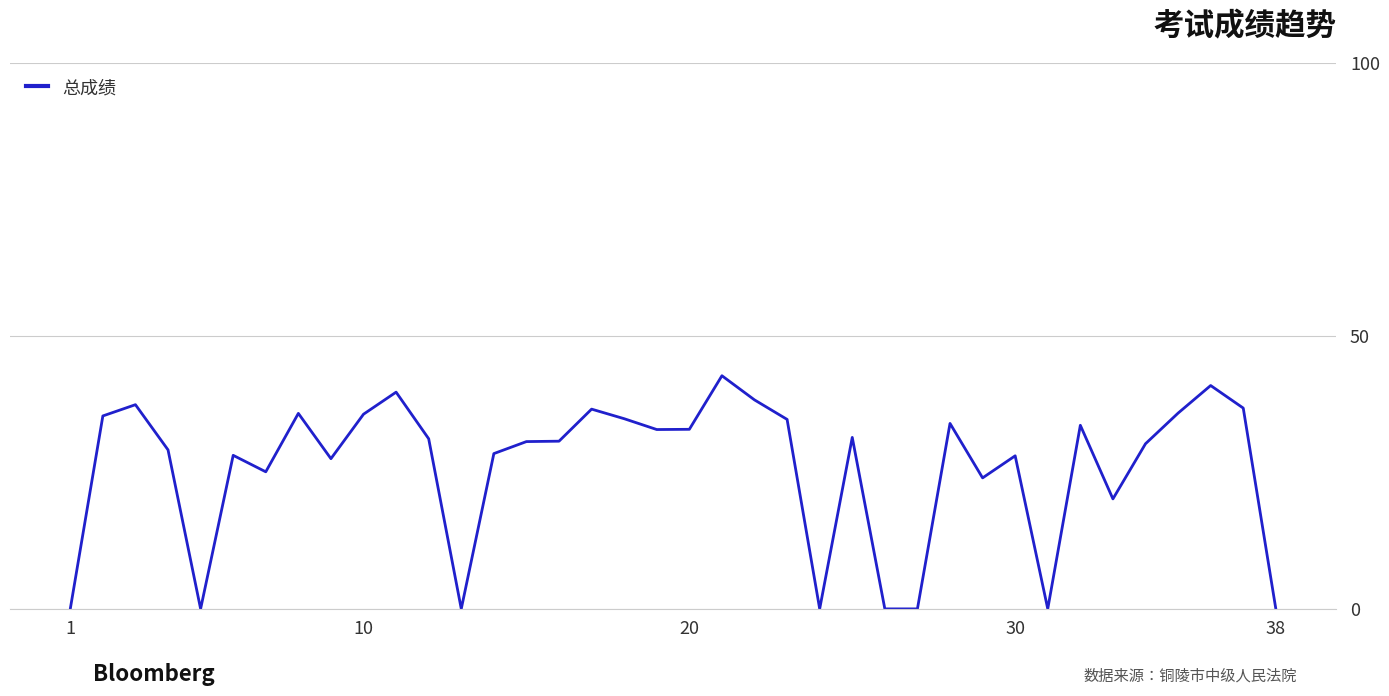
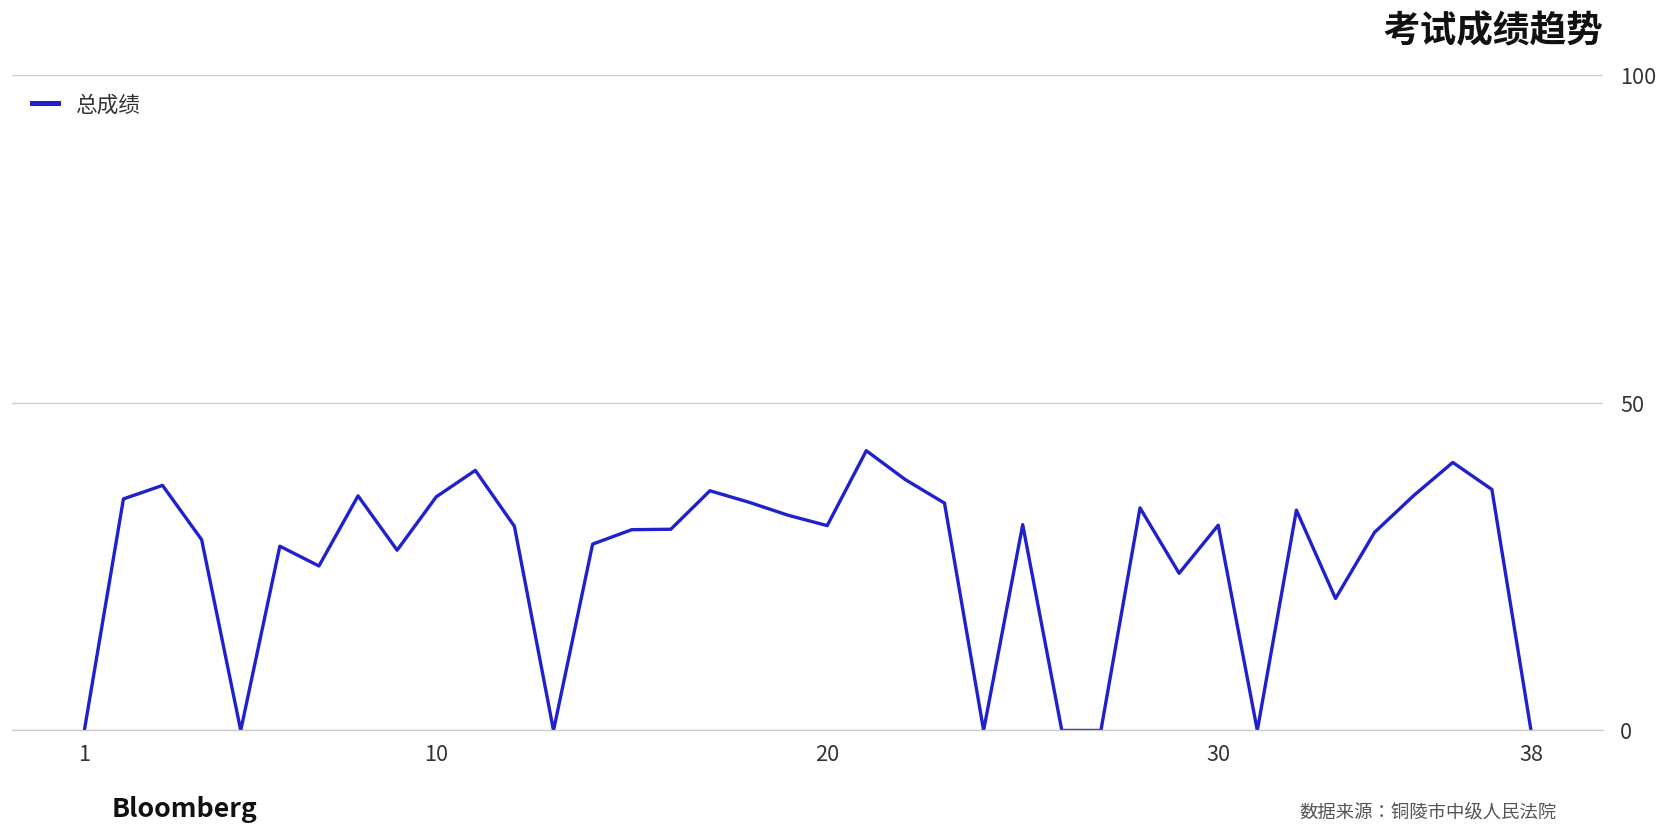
  {
    "1": 0,
    "10": 36,
-   "20": 33,
-   "30": 28,
+   "20": 31,
+   "30": 31,
    "38": 0
  }
